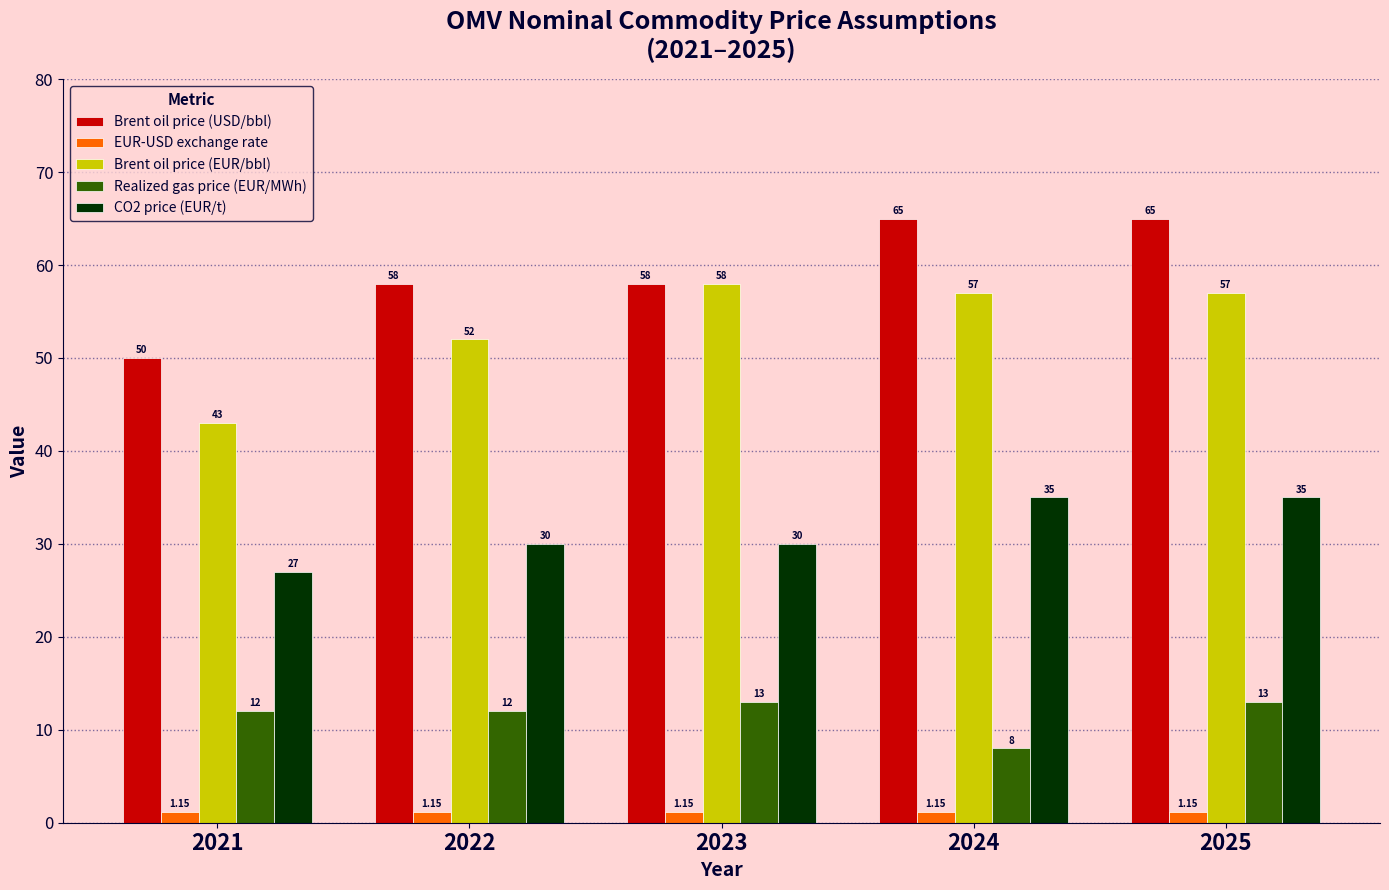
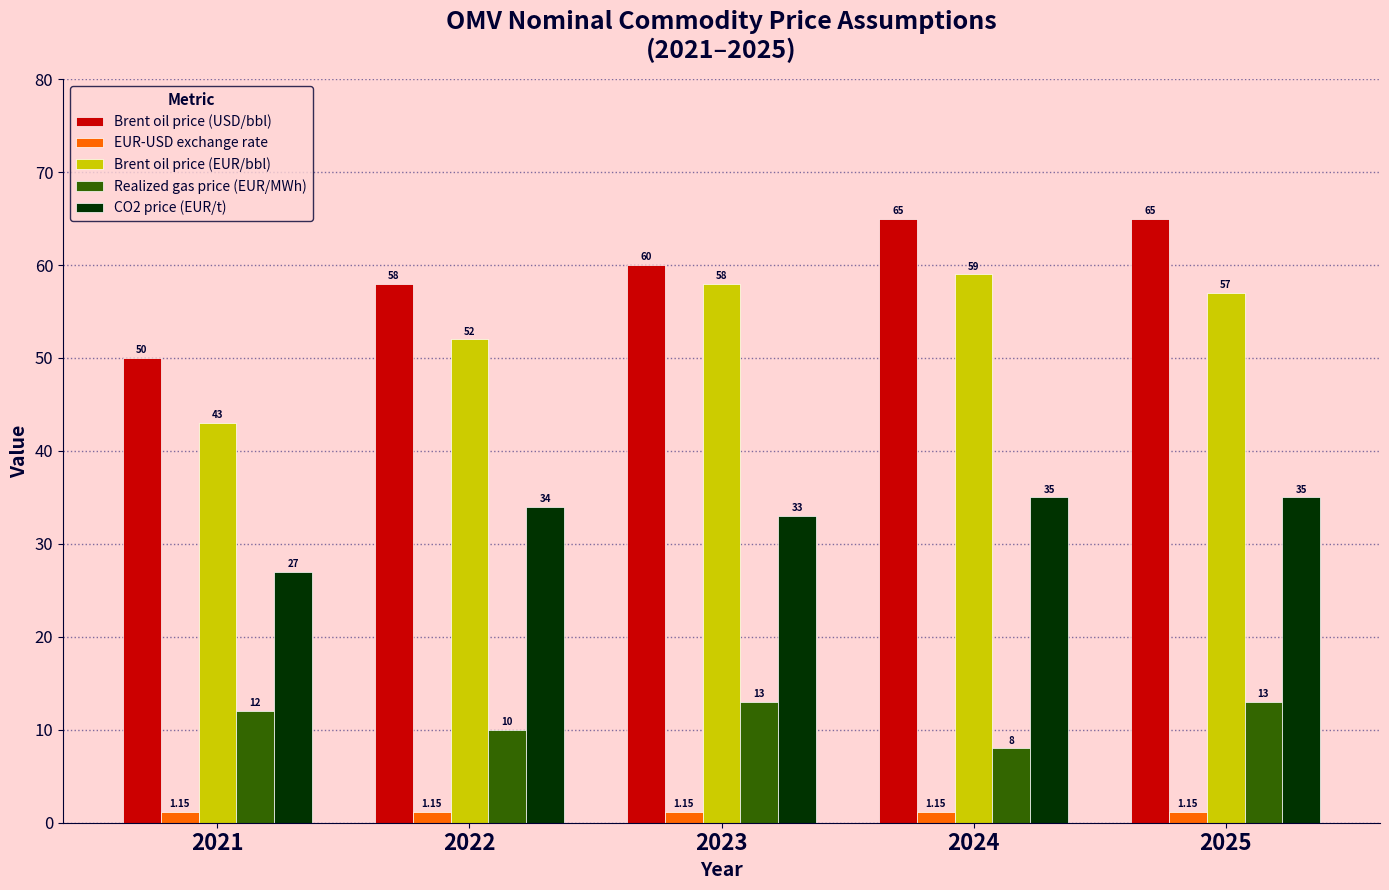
  {
    "Brent oil price (USD/bbl)": {
      "2021": 50,
      "2022": 58,
-     "2023": 58,
+     "2023": 60,
      "2024": 65,
      "2025": 65
    },
    "EUR-USD exchange rate": {
      "2021": 1.15,
      "2022": 1.15,
      "2023": 1.15,
      "2024": 1.15,
      "2025": 1.15
    },
    "Brent oil price (EUR/bbl)": {
      "2021": 43,
      "2022": 52,
      "2023": 58,
-     "2024": 57,
+     "2024": 59,
      "2025": 57
    },
    "Realized gas price (EUR/MWh)": {
      "2021": 12,
-     "2022": 12,
+     "2022": 10,
      "2023": 13,
      "2024": 8,
      "2025": 13
    },
    "CO2 price (EUR/t)": {
      "2021": 27,
-     "2022": 30,
-     "2023": 30,
+     "2022": 34,
+     "2023": 33,
      "2024": 35,
      "2025": 35
    }
  }
